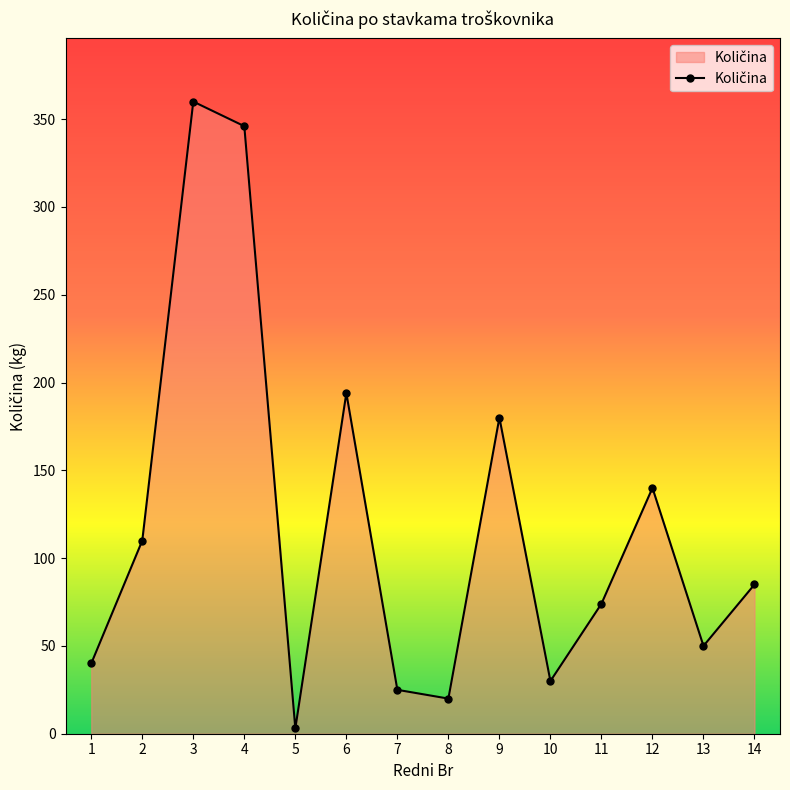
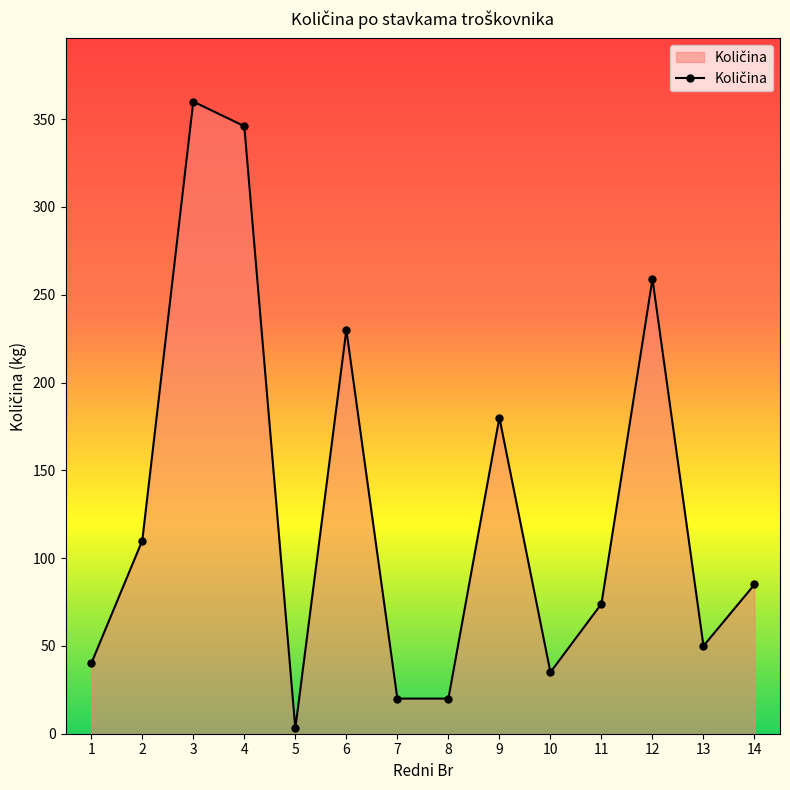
  {
    "1": 40,
    "2": 110,
    "3": 360,
    "4": 346,
    "5": 3,
-   "6": 194,
-   "7": 25,
+   "6": 230,
+   "7": 20,
    "8": 20,
    "9": 180,
-   "10": 30,
+   "10": 35,
    "11": 74,
-   "12": 140,
+   "12": 259,
    "13": 50,
    "14": 85
  }
